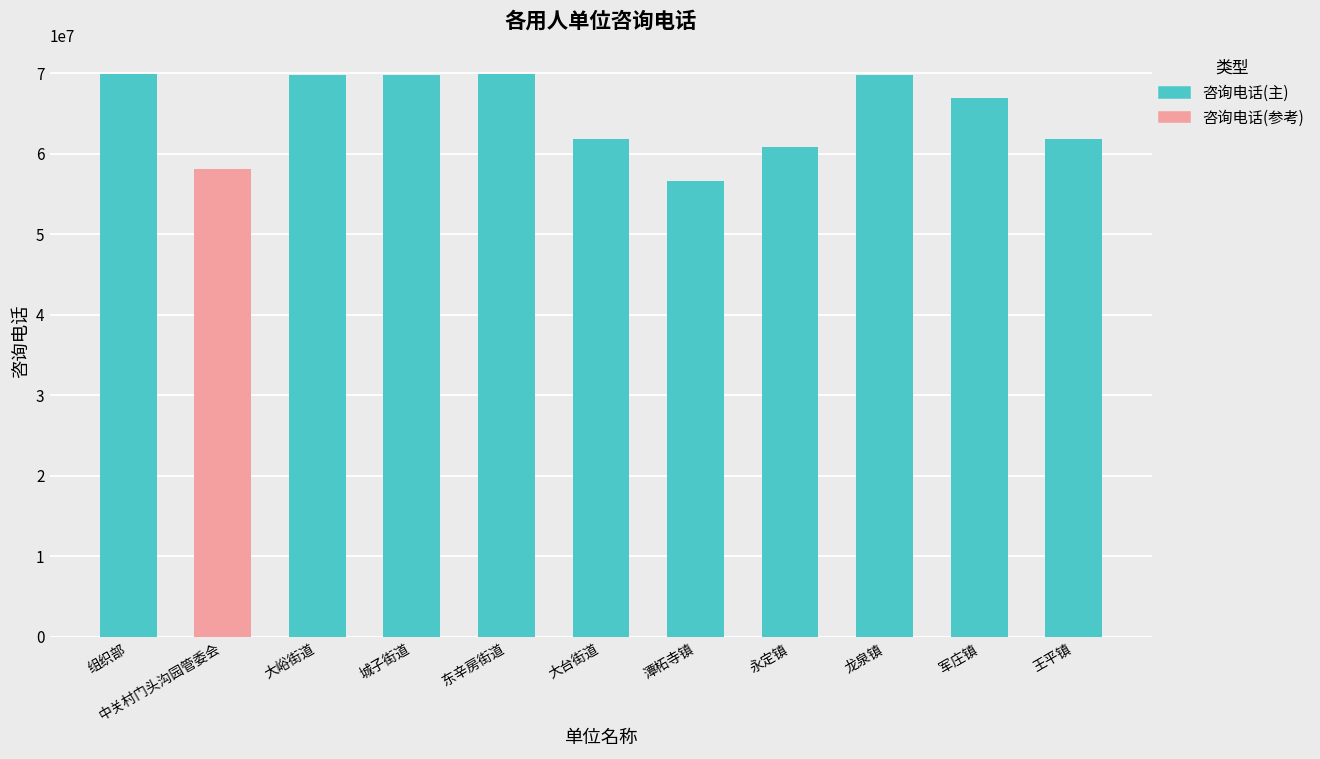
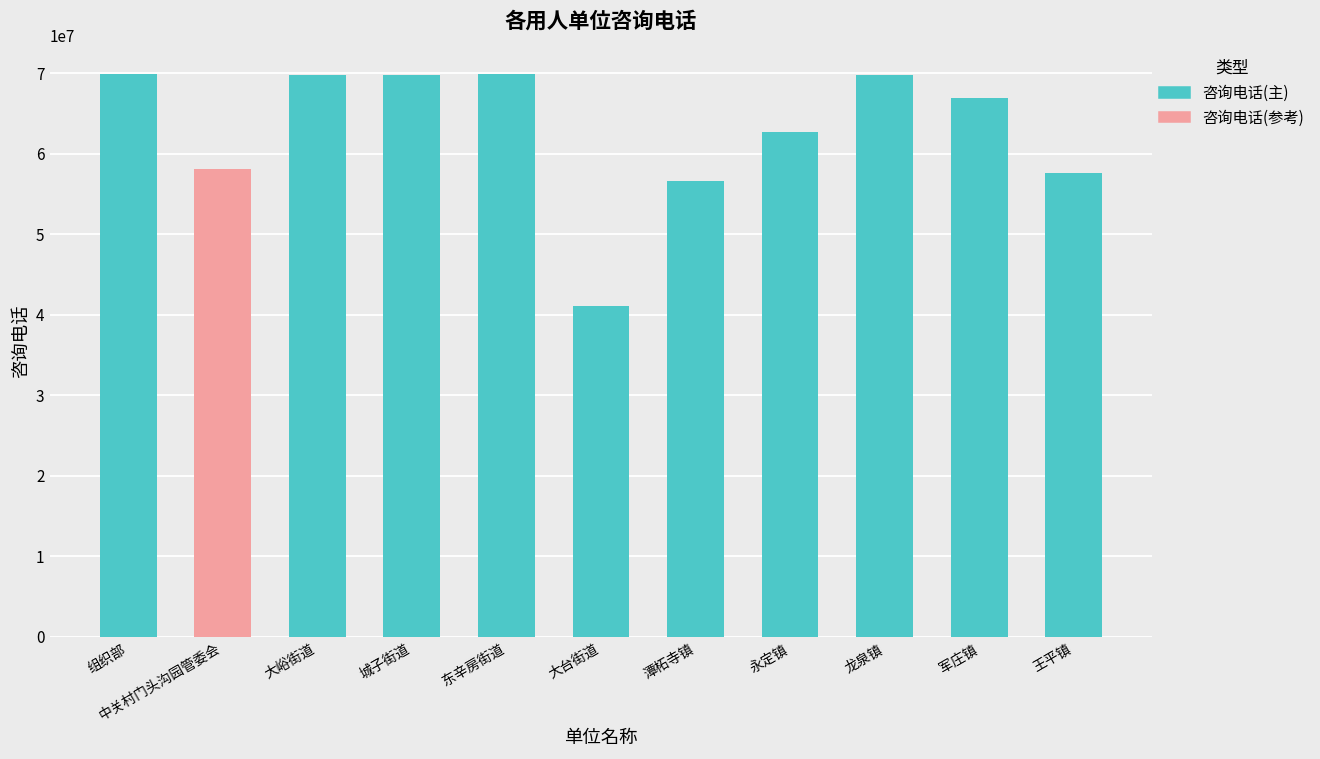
  {
    "组织部": 70000000,
    "中关村门头沟园管委会": 58000000,
    "大峪街道": 70000000,
    "城子街道": 70000000,
    "东辛房街道": 70000000,
-   "大台街道": 62000000,
+   "大台街道": 41000000,
    "潭柘寺镇": 57000000,
-   "永定镇": 61000000,
+   "永定镇": 63000000,
    "龙泉镇": 70000000,
    "军庄镇": 67000000,
-   "王平镇": 62000000
+   "王平镇": 58000000
  }
